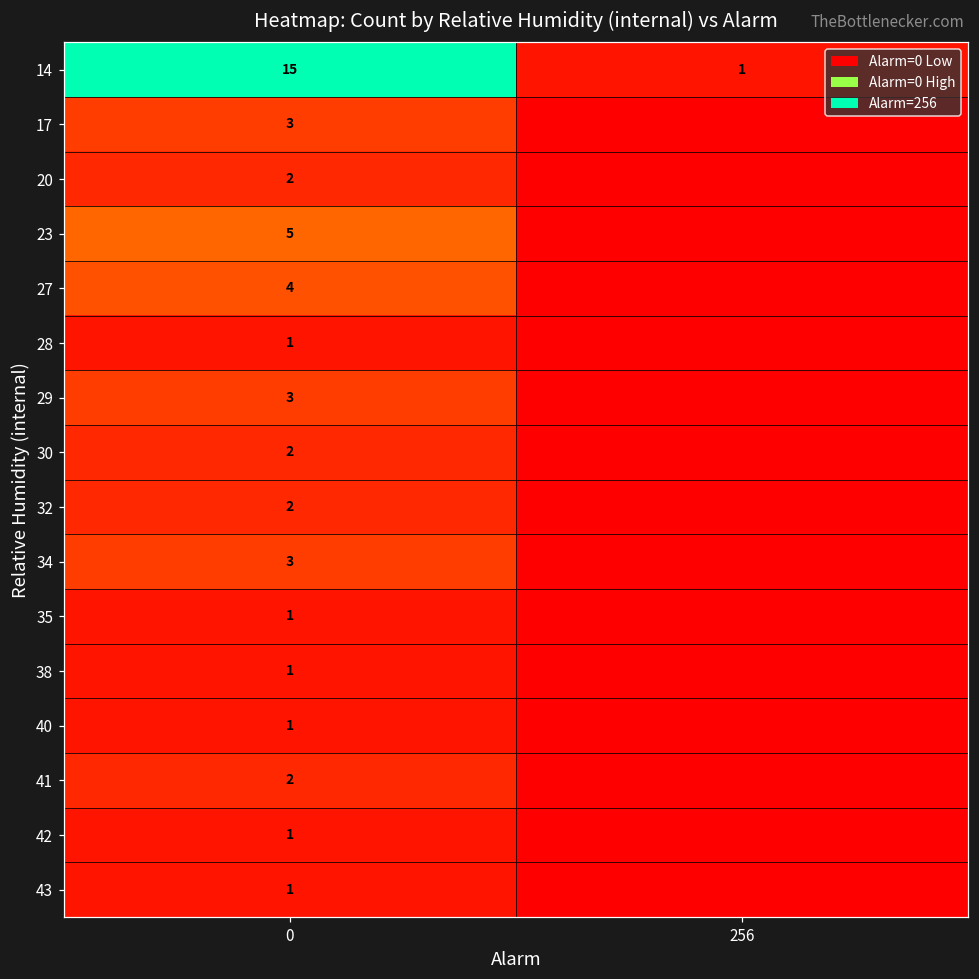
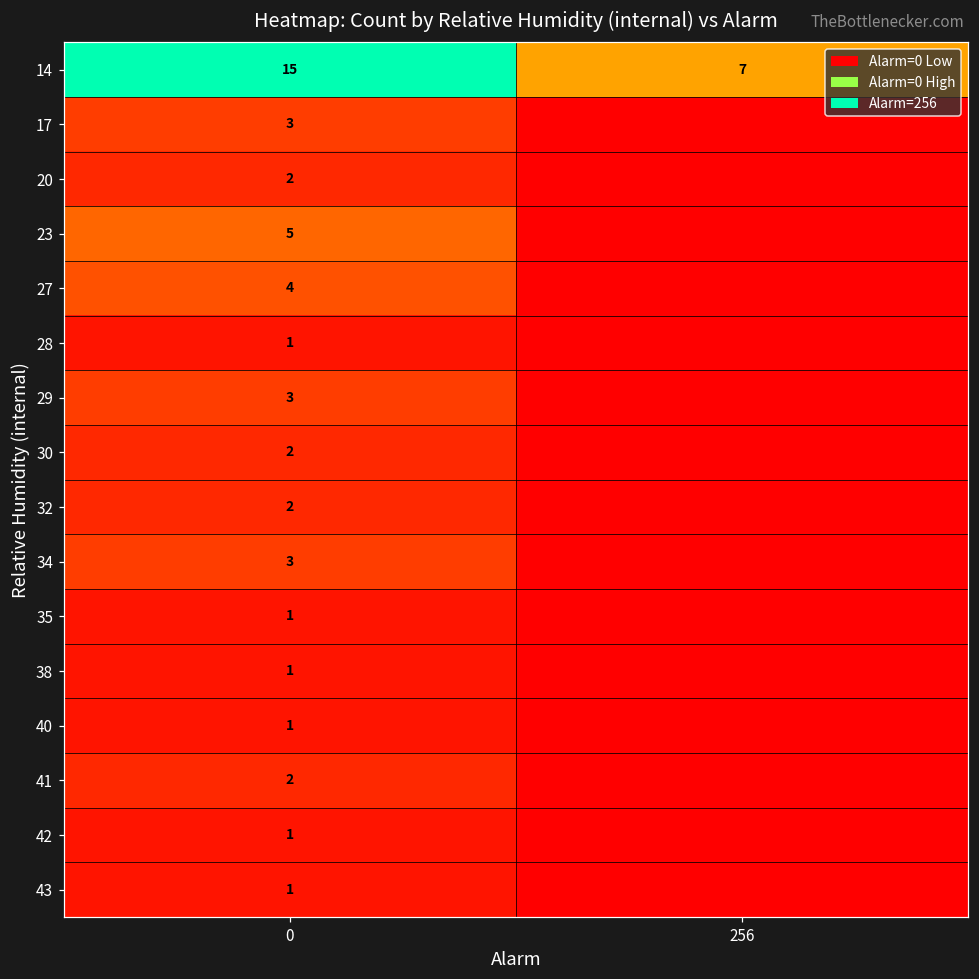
  {
    "14": {
      "0": 15,
-     "256": 1
+     "256": 7
    },
    "17": {
      "0": 3
    },
    "20": {
      "0": 2
    },
    "23": {
      "0": 5
    },
    "27": {
      "0": 4
    },
    "28": {
      "0": 1
    },
    "29": {
      "0": 3
    },
    "30": {
      "0": 2
    },
    "32": {
      "0": 2
    },
    "34": {
      "0": 3
    },
    "35": {
      "0": 1
    },
    "38": {
      "0": 1
    },
    "40": {
      "0": 1
    },
    "41": {
      "0": 2
    },
    "42": {
      "0": 1
    },
    "43": {
      "0": 1
    }
  }
